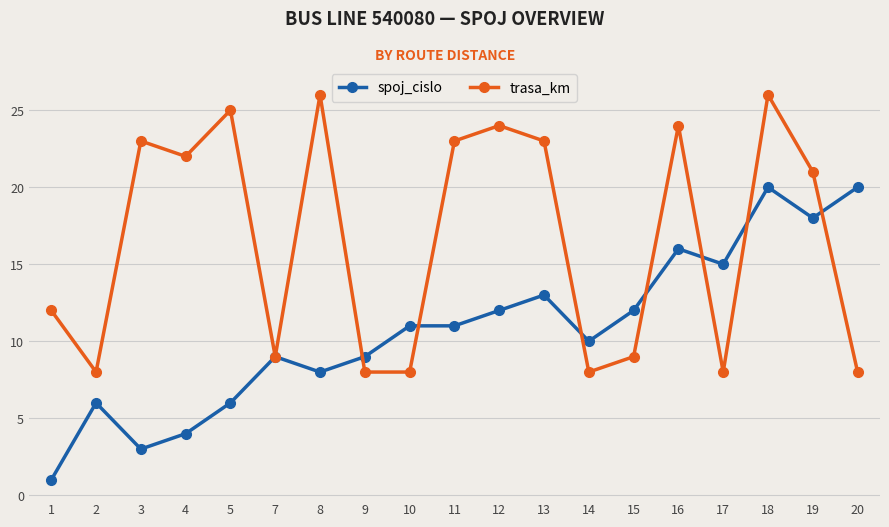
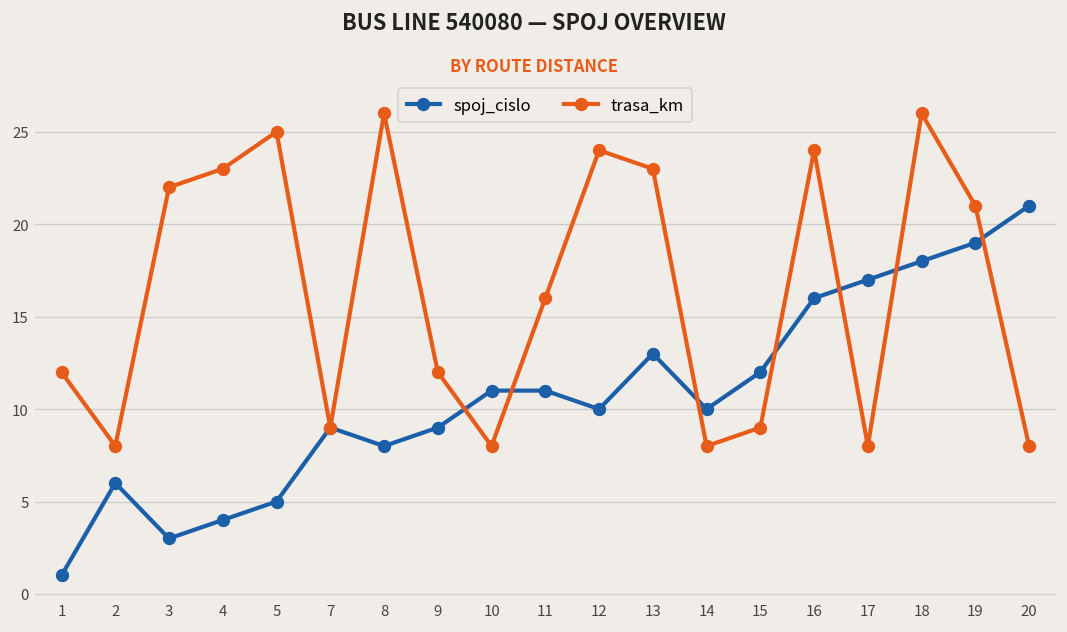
  {
    "spoj_cislo": {
      "1": 1,
      "2": 6,
      "3": 3,
      "4": 4,
-     "5": 6,
+     "5": 5,
      "8": 8,
      "9": 9,
      "10": 11,
      "11": 11,
-     "12": 12,
+     "12": 10,
      "13": 13,
      "14": 10,
      "15": 12,
      "16": 16,
-     "17": 15,
-     "18": 20,
-     "19": 18,
-     "20": 20
+     "17": 17,
+     "18": 18,
+     "19": 19,
+     "20": 21
    },
    "trasa_km": {
      "1": 12,
      "2": 8,
-     "3": 23,
-     "4": 22,
+     "3": 22,
+     "4": 23,
      "5": 25,
      "8": 26,
-     "9": 8,
+     "9": 12,
      "10": 8,
-     "11": 23,
+     "11": 16,
      "12": 24,
      "13": 23,
      "14": 8,
      "15": 9,
      "16": 24,
      "17": 8,
      "18": 26,
      "19": 21,
      "20": 8
    }
  }
